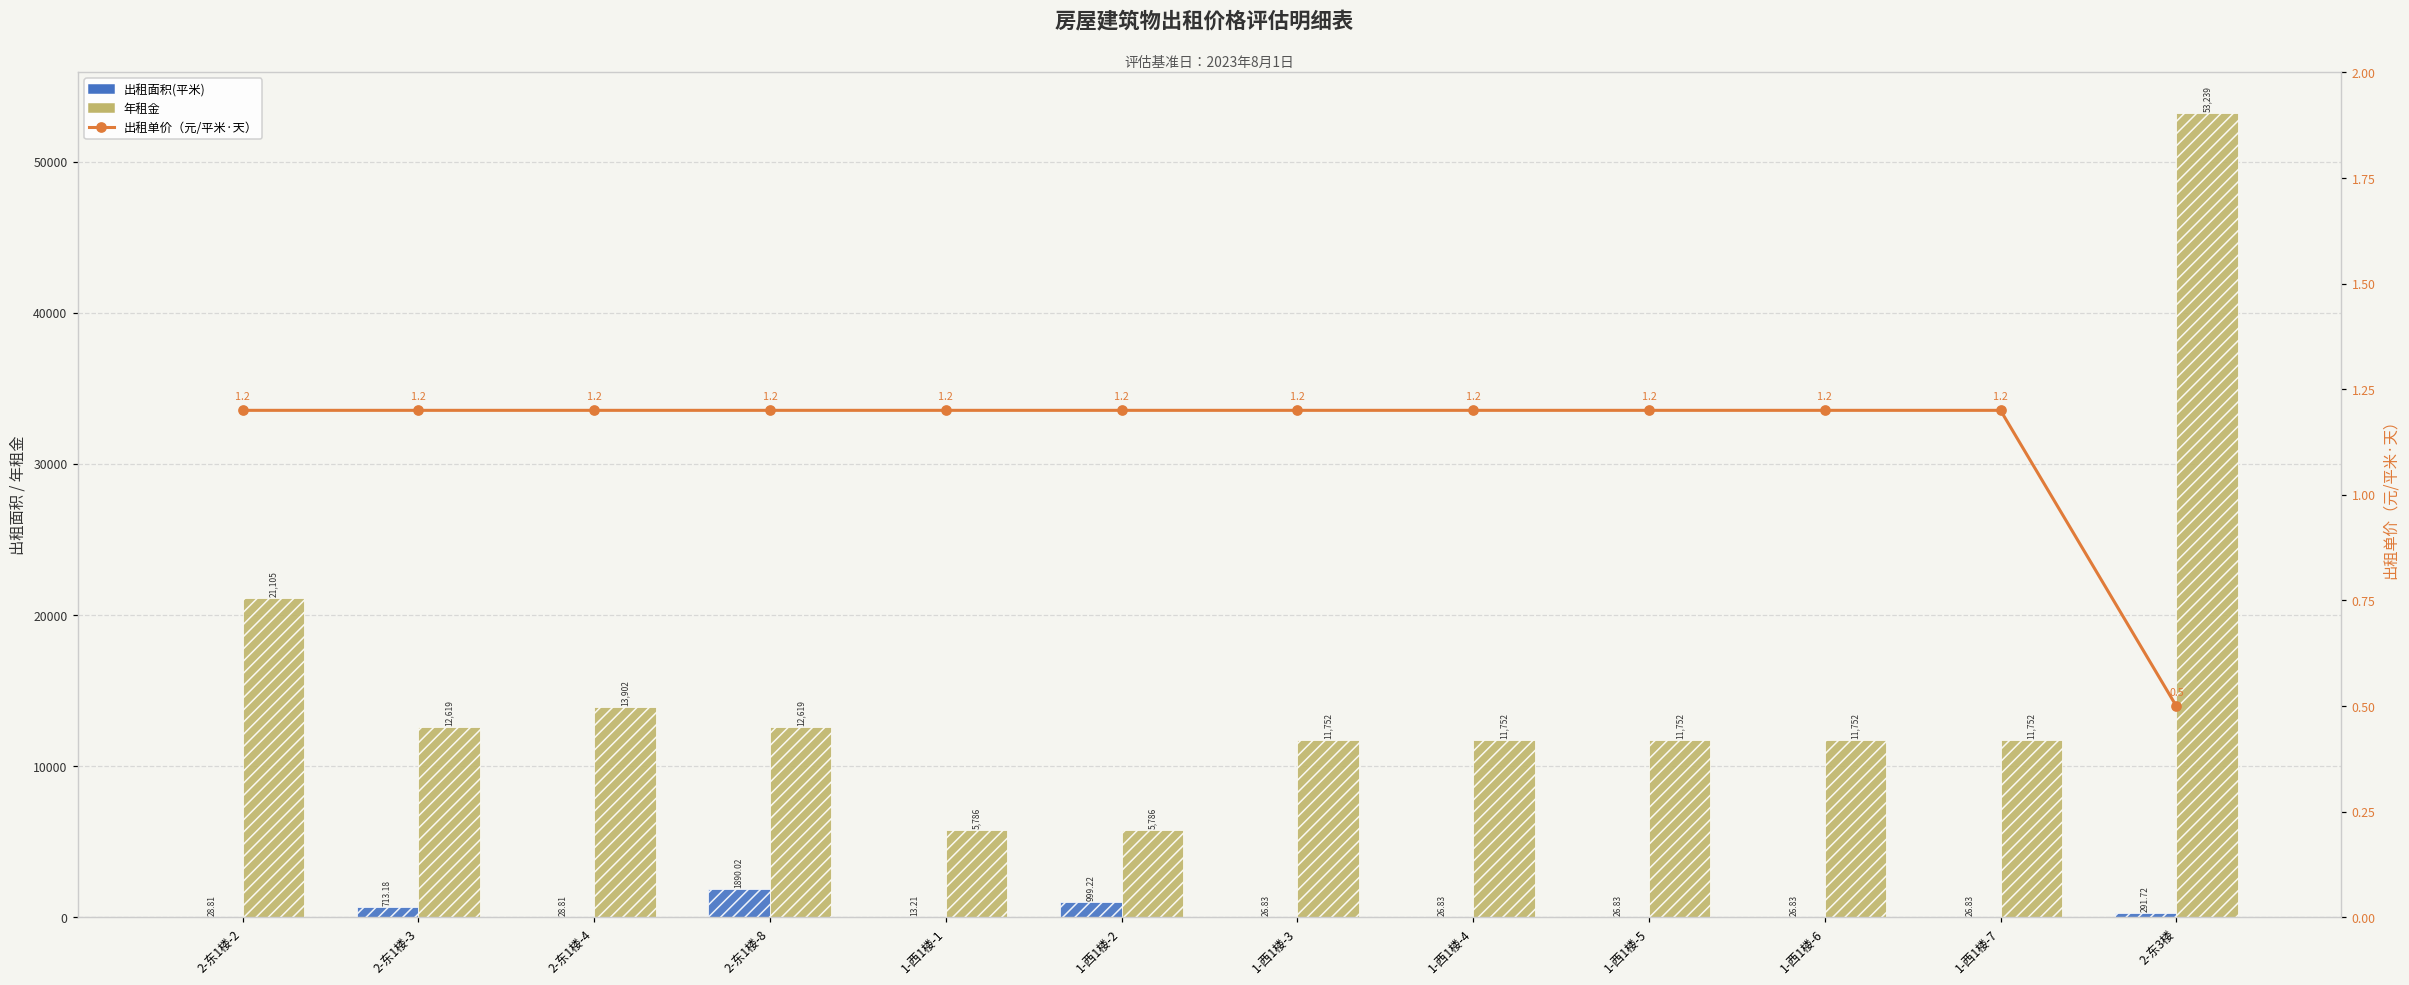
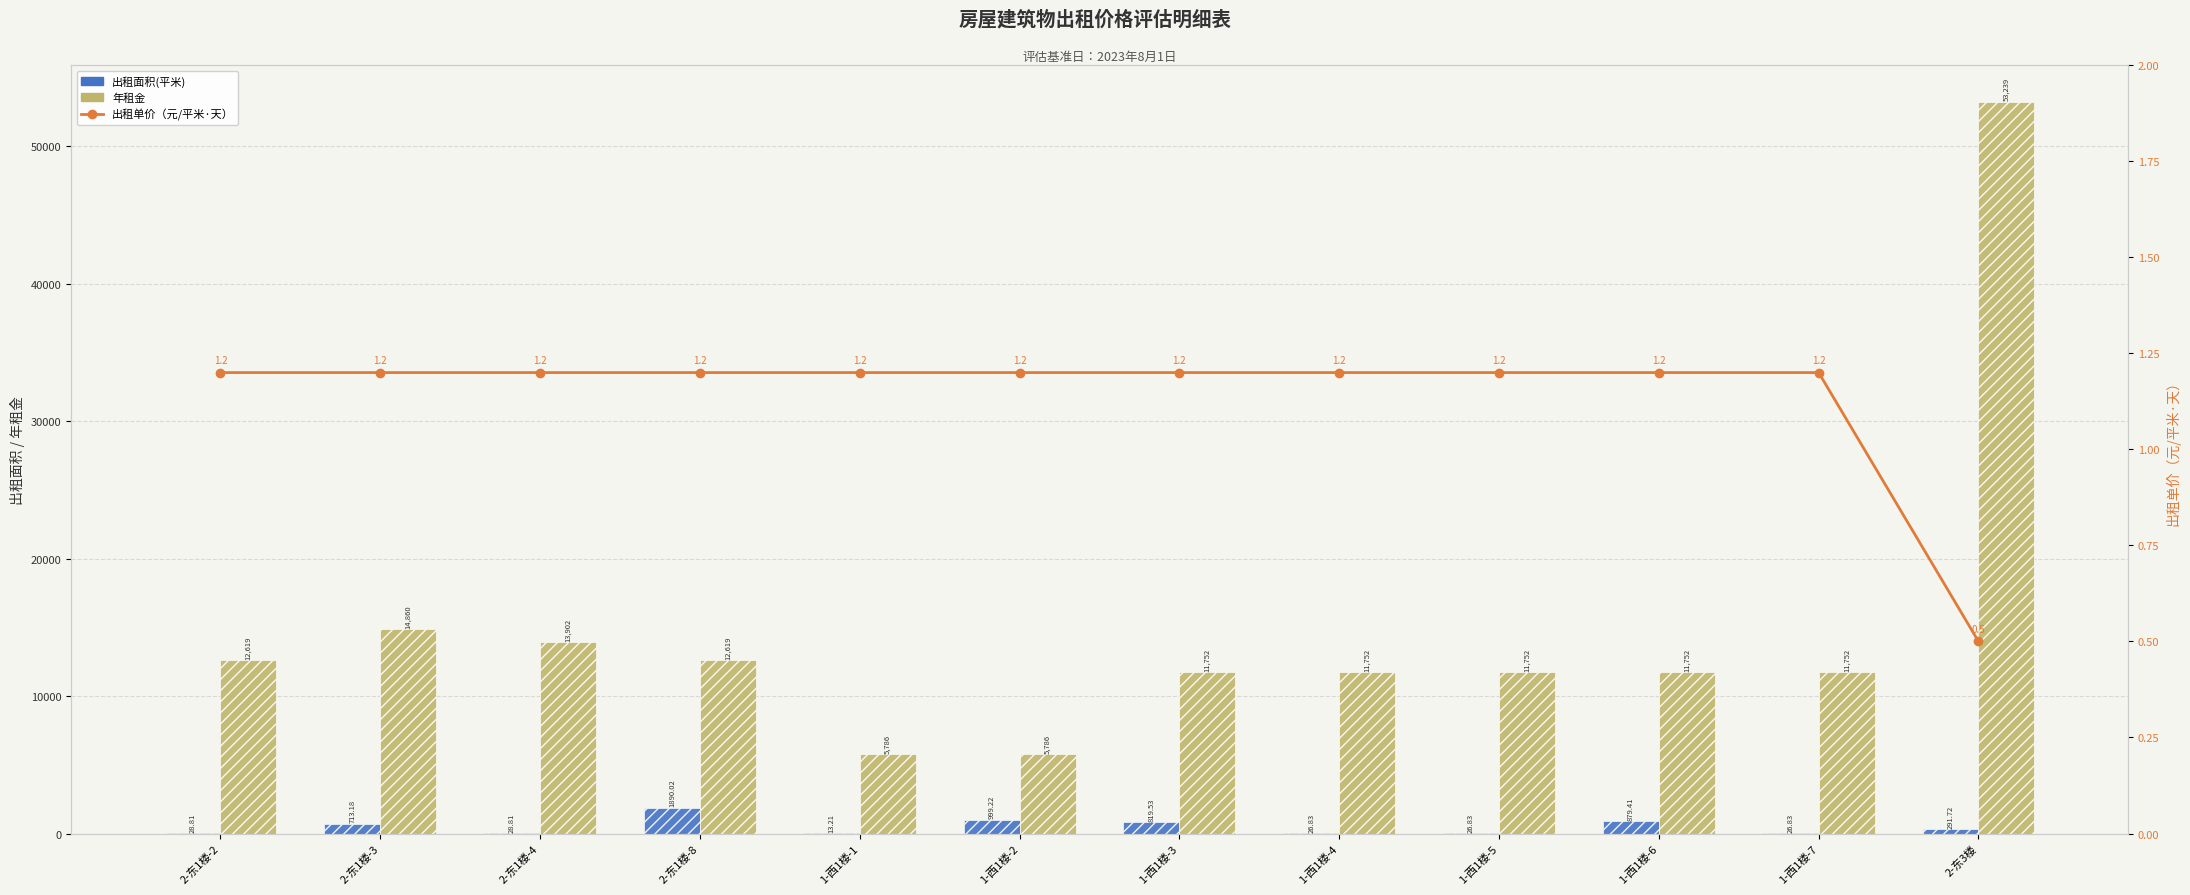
  {
    "出租面积(平米)": {
      "2-东1楼-2": "28.81",
      "2-东1楼-3": "713.18",
      "2-东1楼-4": "28.81",
      "2-东1楼-8": "1890.02",
      "1-西1楼-1": "13.21",
      "1-西1楼-2": "999.22",
-     "1-西1楼-3": "26.83",
+     "1-西1楼-3": "819.53",
      "1-西1楼-4": "26.83",
      "1-西1楼-5": "26.83",
-     "1-西1楼-6": "26.83",
+     "1-西1楼-6": "879.41",
      "1-西1楼-7": "26.83",
      "2-东3楼": "291.72"
    },
    "年租金": {
-     "2-东1楼-2": "21,105",
-     "2-东1楼-3": "12,619",
+     "2-东1楼-2": "12,619",
+     "2-东1楼-3": "14,860",
      "2-东1楼-4": "13,902",
      "2-东1楼-8": "12,619",
      "1-西1楼-1": "5,786",
      "1-西1楼-2": "5,786",
      "1-西1楼-3": "11,752",
      "1-西1楼-4": "11,752",
      "1-西1楼-5": "11,752",
      "1-西1楼-6": "11,752",
      "1-西1楼-7": "11,752",
      "2-东3楼": "53,239"
    },
    "出租单价（元/平米·天）": {
      "2-东1楼-2": "1.2",
      "2-东1楼-3": "1.2",
      "2-东1楼-4": "1.2",
      "2-东1楼-8": "1.2",
      "1-西1楼-1": "1.2",
      "1-西1楼-2": "1.2",
      "1-西1楼-3": "1.2",
      "1-西1楼-4": "1.2",
      "1-西1楼-5": "1.2",
      "1-西1楼-6": "1.2",
      "1-西1楼-7": "1.2",
      "2-东3楼": "0.5"
    }
  }
